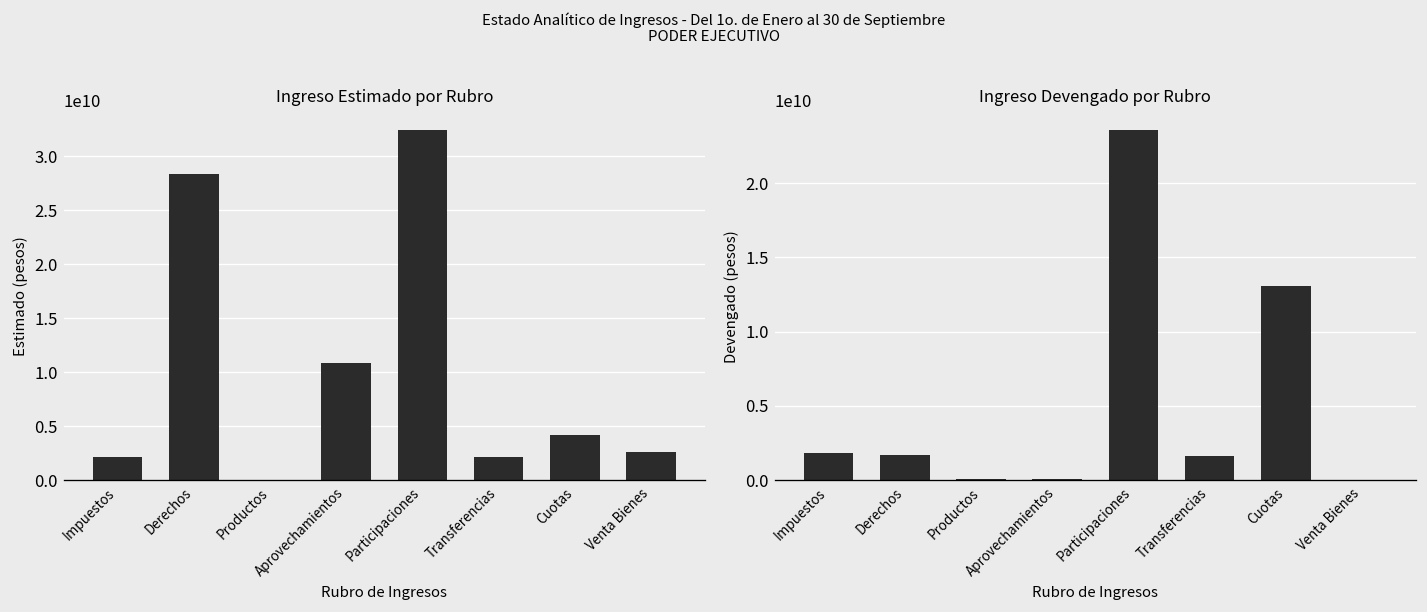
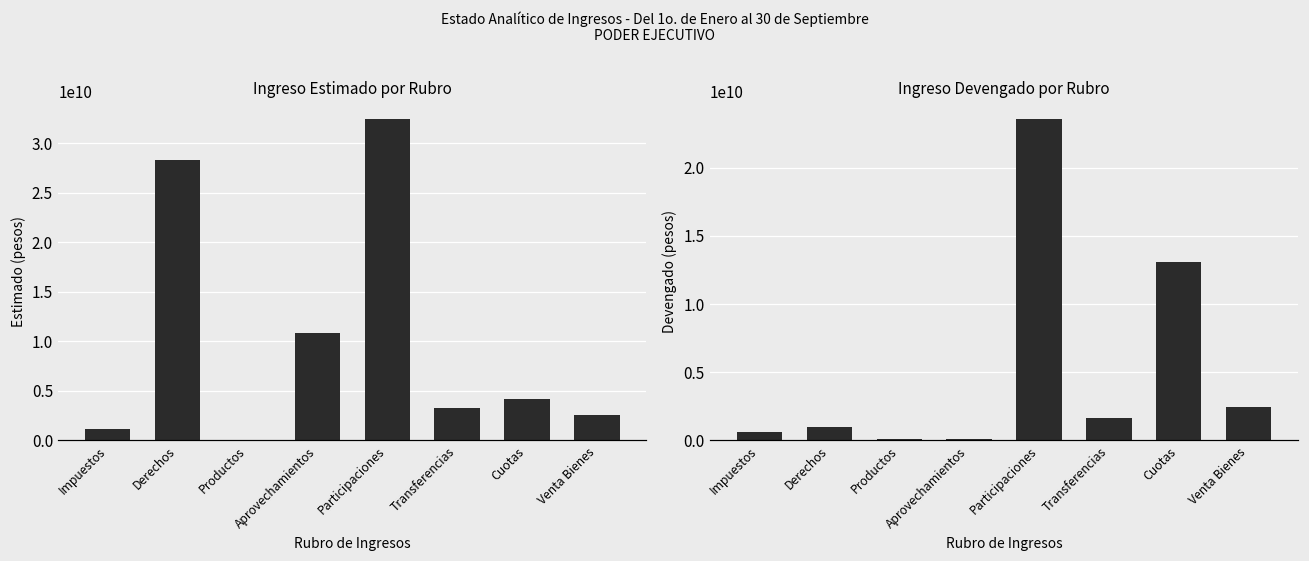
  {
    "Ingreso Estimado por Rubro": {
-     "Impuestos": 2000000000,
+     "Impuestos": 1000000000,
      "Derechos": 28000000000,
      "Aprovechamientos": 11000000000,
      "Participaciones": 32000000000,
-     "Transferencias": 2000000000,
+     "Transferencias": 3000000000,
      "Cuotas": 4000000000,
      "Venta Bienes": 3000000000
    },
    "Ingreso Devengado por Rubro": {
-     "Impuestos": 1800000000,
-     "Derechos": 1700000000,
+     "Impuestos": 600000000,
+     "Derechos": 1000000000,
      "Participaciones": 23600000000,
      "Transferencias": 1700000000,
      "Cuotas": 13000000000,
-     "Venta Bienes": 0
+     "Venta Bienes": 2500000000
    }
  }
